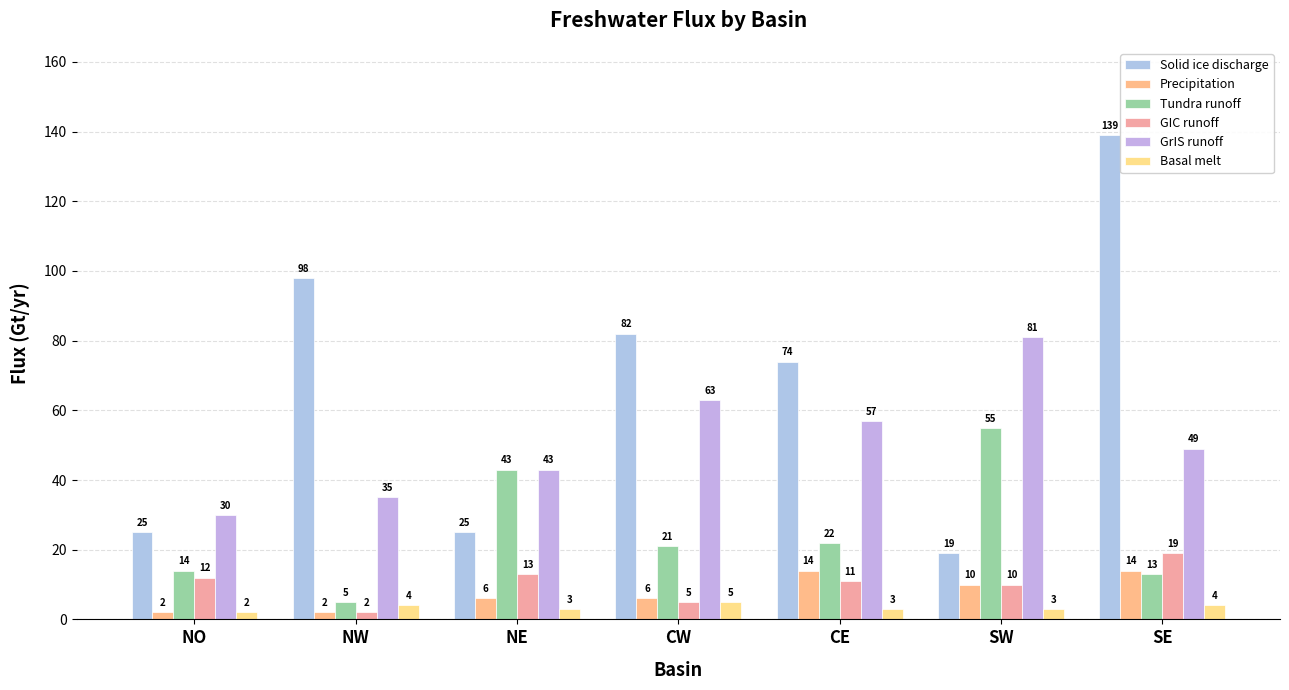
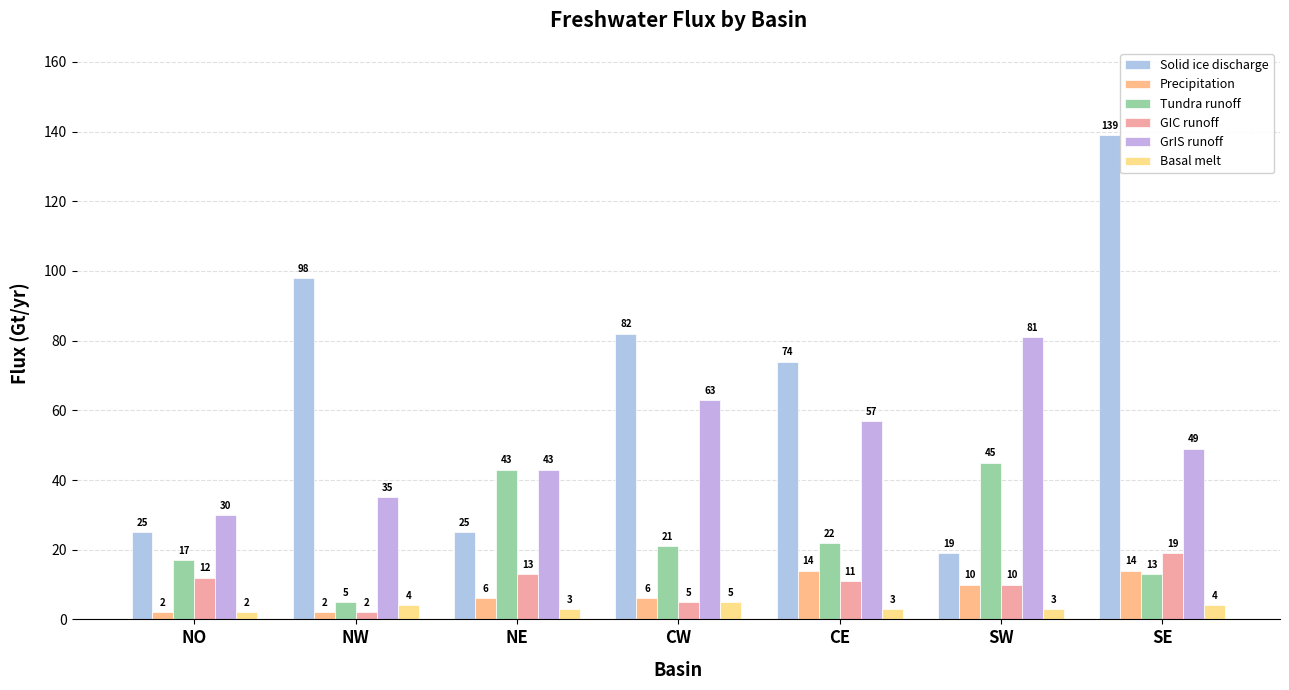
  {
    "Tundra runoff": {
-     "NO": 14,
+     "NO": 17,
      "NW": 5,
      "NE": 43,
      "CW": 21,
      "CE": 22,
-     "SW": 55,
+     "SW": 45,
      "SE": 13
    }
  }
